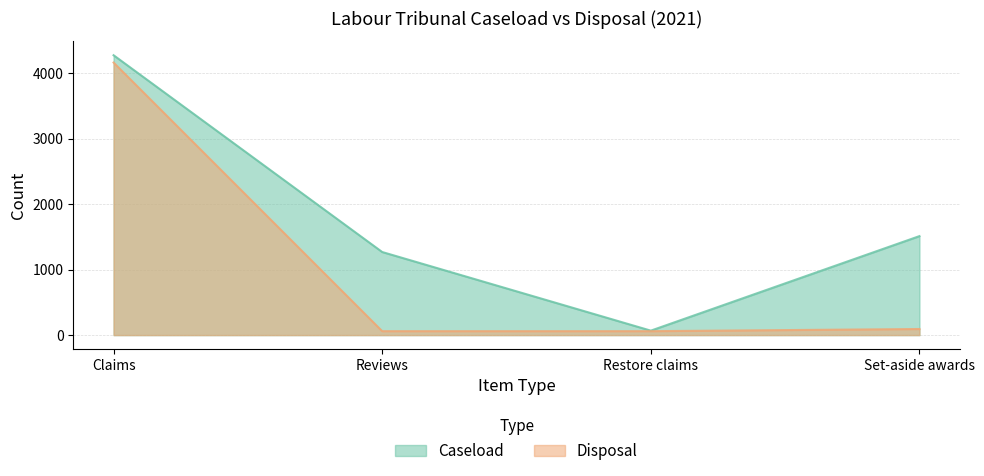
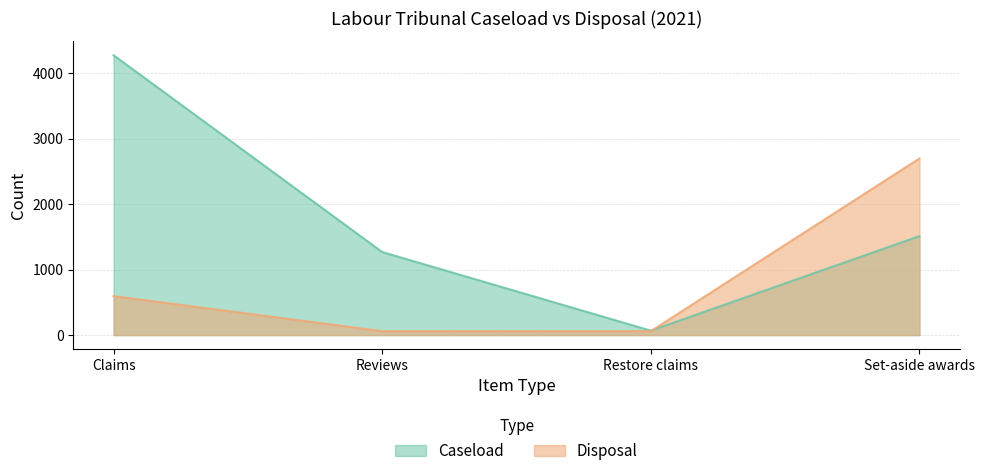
  {
    "Caseload": {
      "Claims": 4300,
      "Reviews": 1300,
      "Set-aside awards": 1500
    },
    "Disposal": {
-     "Claims": 4200,
+     "Claims": 600,
      "Reviews": 100,
-     "Set-aside awards": 100
+     "Set-aside awards": 2700
    }
  }
